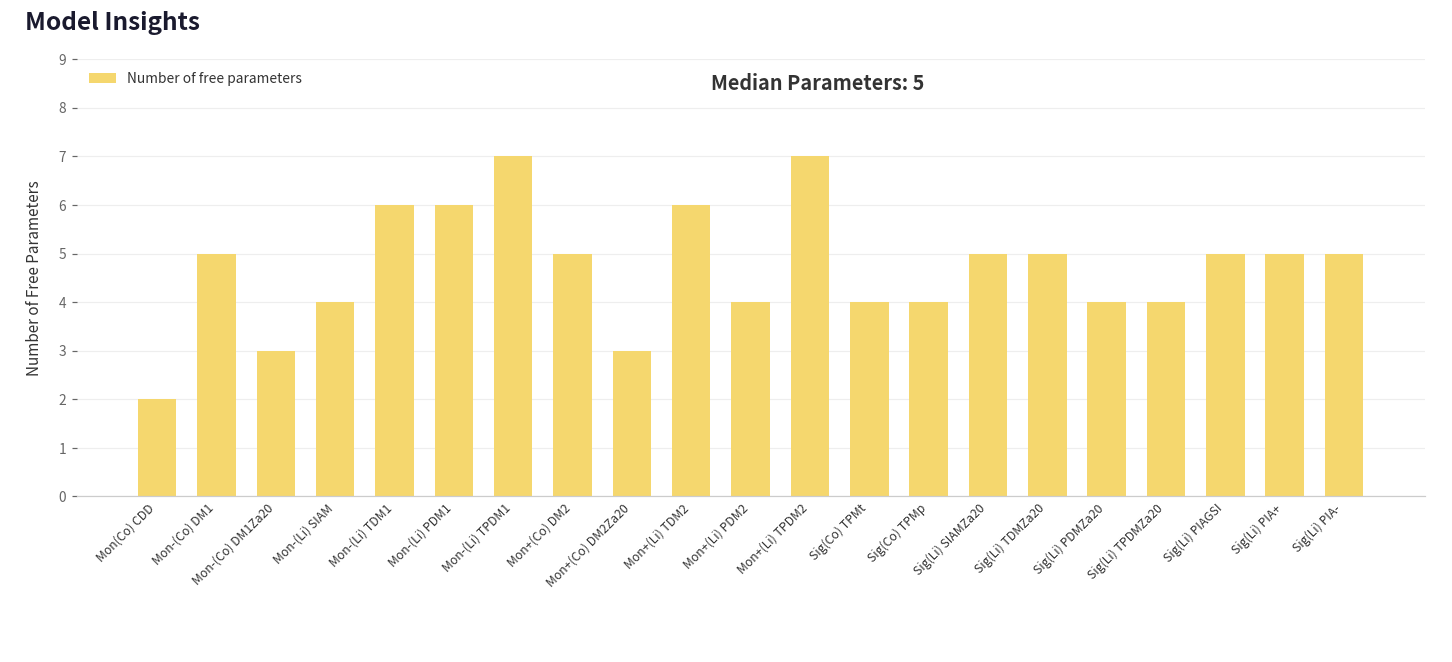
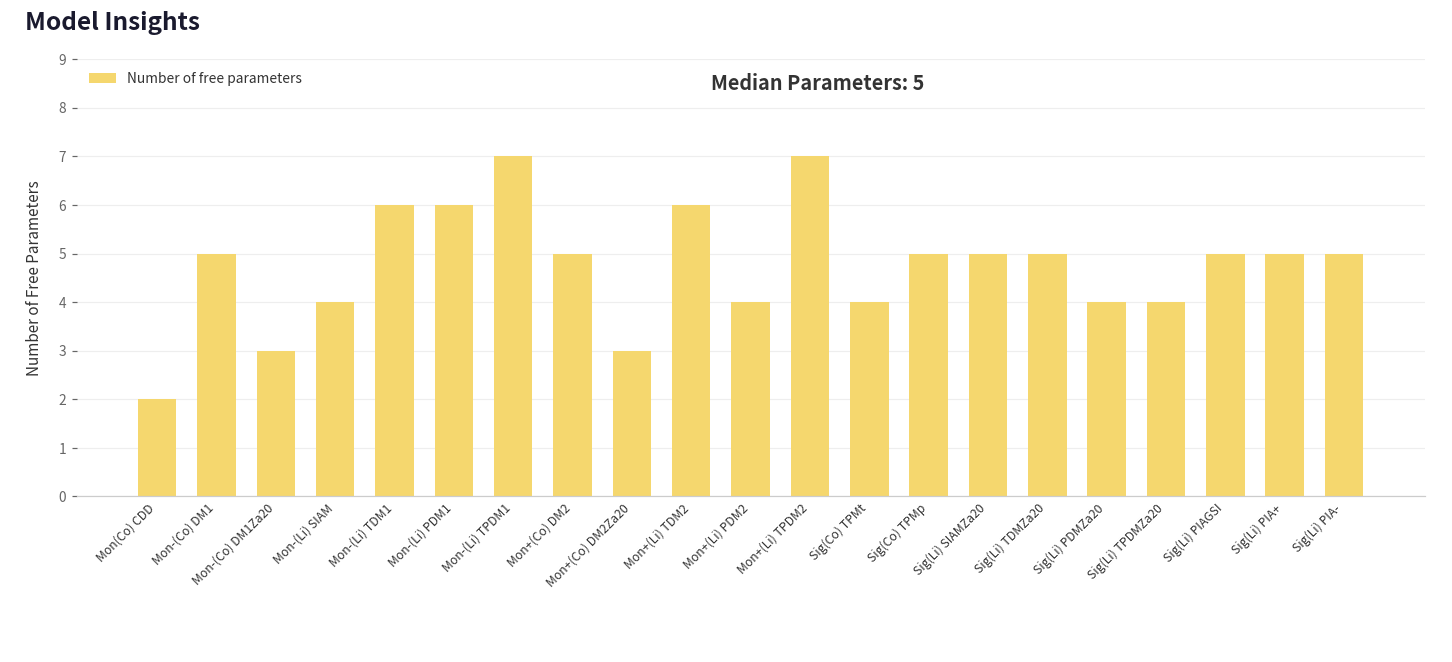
  {
    "Mon(Co) CDD": 2,
    "Mon-(Co) DM1": 5,
    "Mon-(Co) DM1Za20": 3,
    "Mon-(Li) SIAM": 4,
    "Mon-(Li) TDM1": 6,
    "Mon-(Li) PDM1": 6,
    "Mon-(Li) TPDM1": 7,
    "Mon+(Co) DM2": 5,
    "Mon+(Co) DM2Za20": 3,
    "Mon+(Li) TDM2": 6,
    "Mon+(Li) PDM2": 4,
    "Mon+(Li) TPDM2": 7,
    "Sig(Co) TPMt": 4,
-   "Sig(Co) TPMp": 4,
+   "Sig(Co) TPMp": 5,
    "Sig(Li) SIAMZa20": 5,
    "Sig(Li) TDMZa20": 5,
    "Sig(Li) PDMZa20": 4,
    "Sig(Li) TPDMZa20": 4,
    "Sig(Li) PIAGSI": 5,
    "Sig(Li) PIA+": 5,
    "Sig(Li) PIA-": 5
  }
